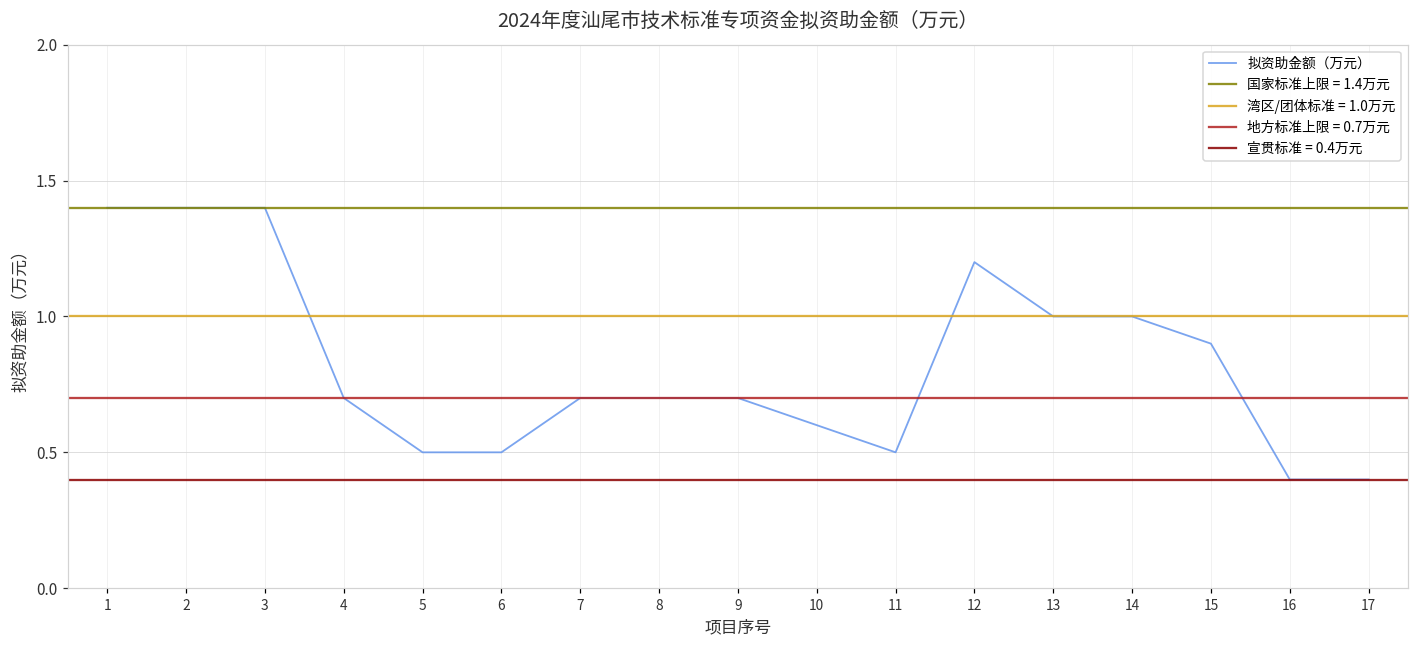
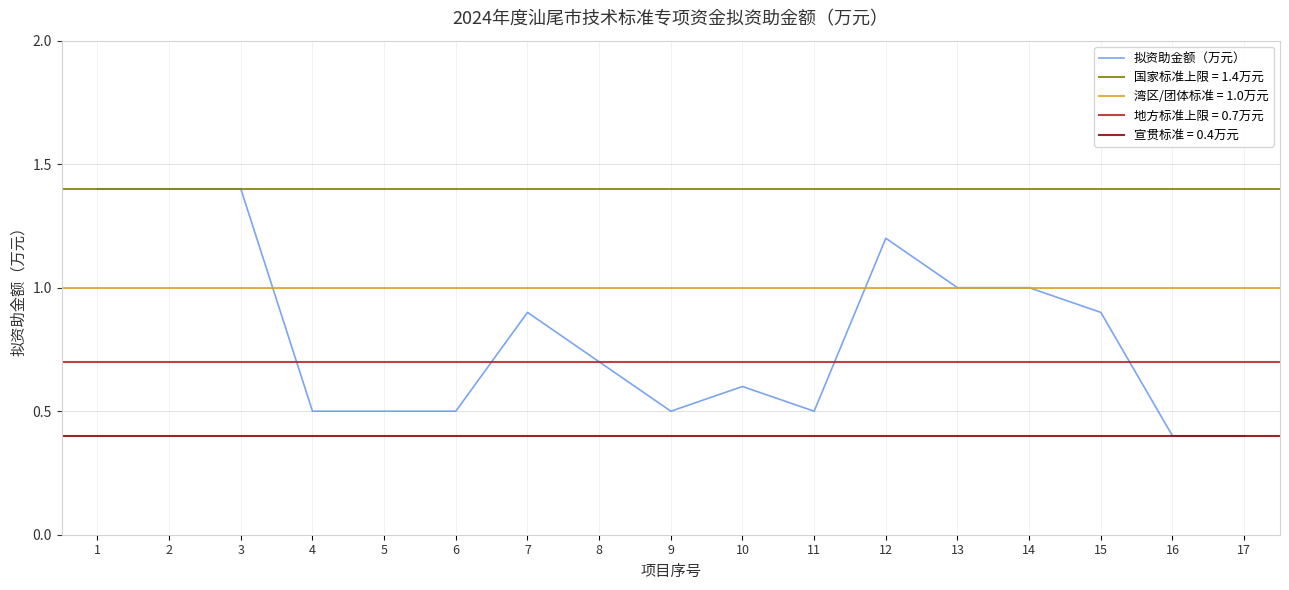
  {
    "1": 1.4,
    "2": 1.4,
    "3": 1.4,
-   "4": 0.7,
+   "4": 0.5,
    "5": 0.5,
    "6": 0.5,
-   "7": 0.7,
+   "7": 0.9,
    "8": 0.7,
-   "9": 0.7,
+   "9": 0.5,
    "10": 0.6,
    "11": 0.5,
    "12": 1.2,
    "13": 1.0,
    "14": 1.0,
    "15": 0.9,
    "16": 0.4,
    "17": 0.4
  }
